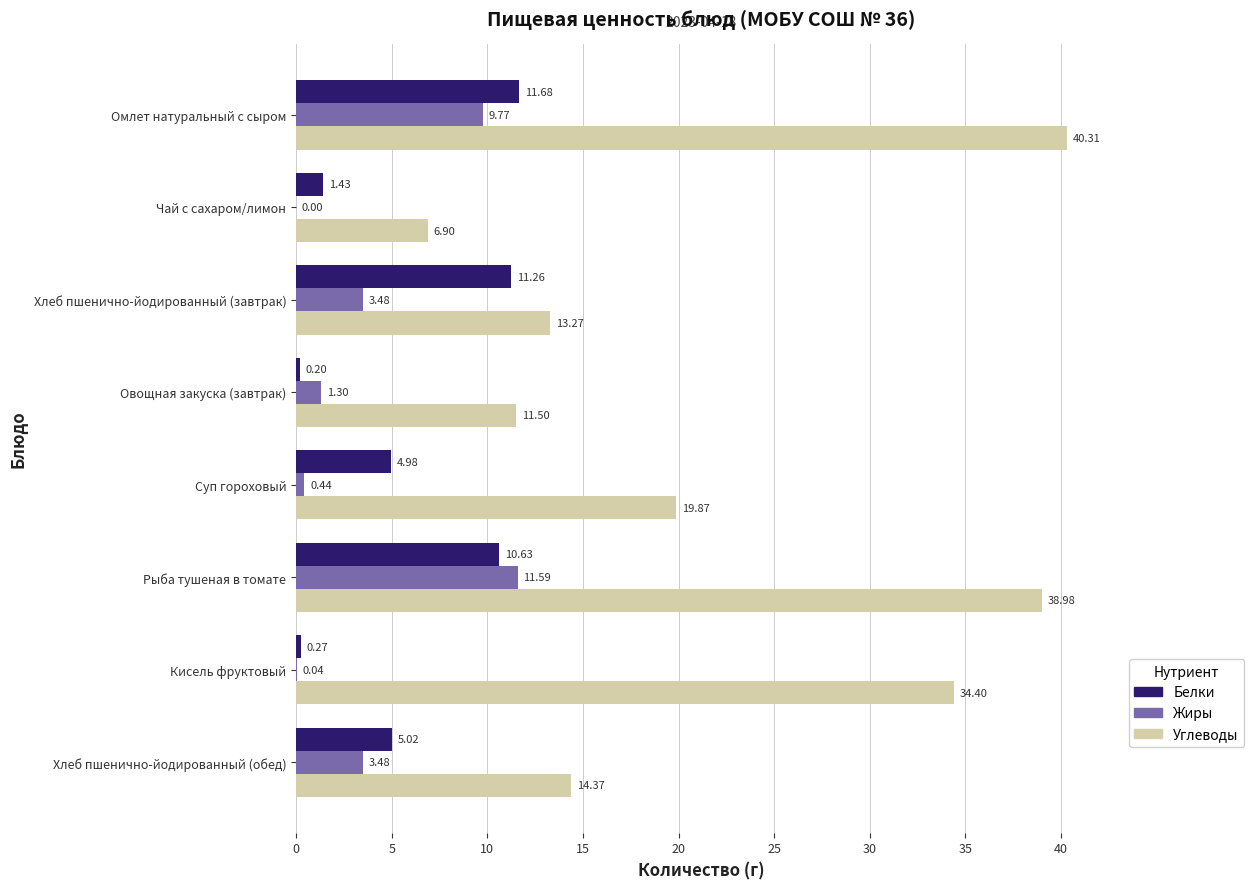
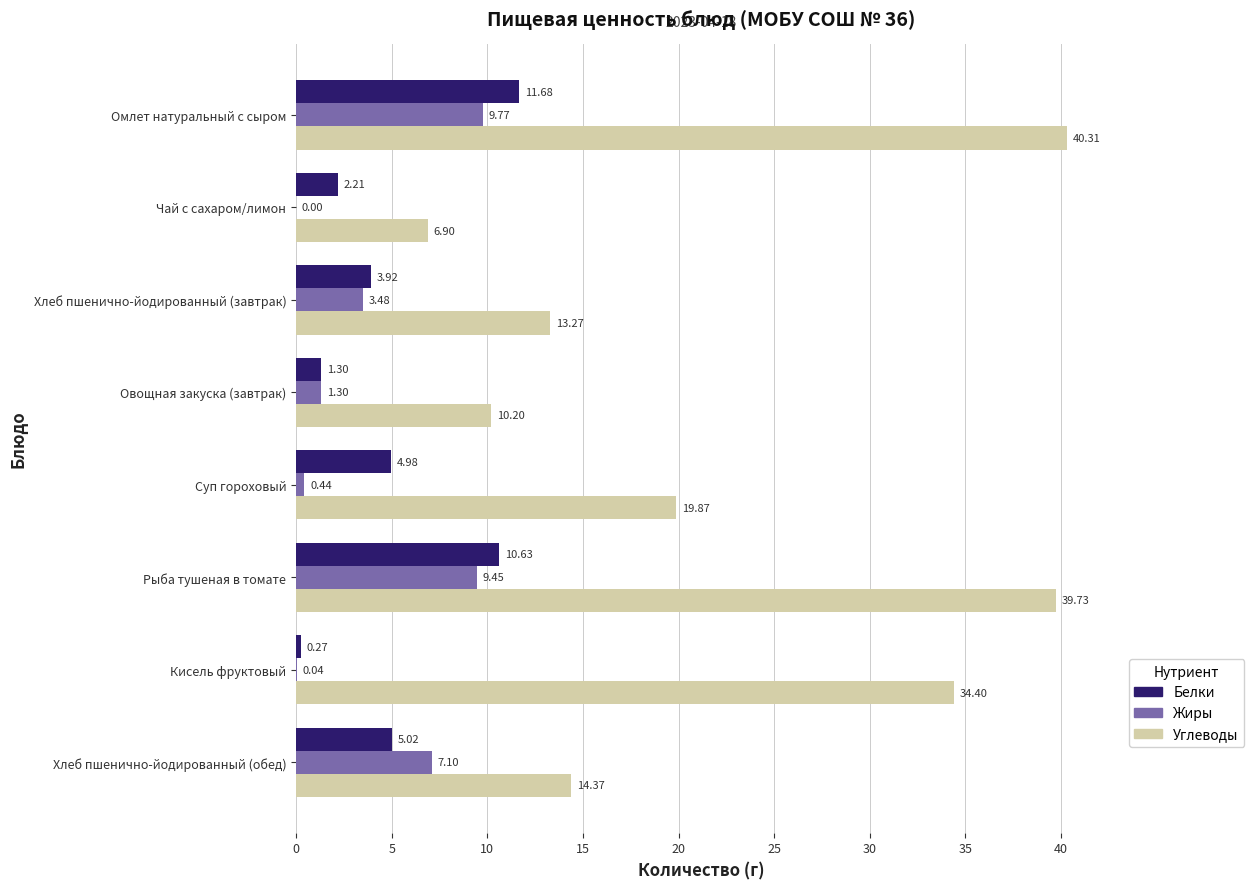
  {
    "Белки": {
      "Омлет натуральный с сыром": 11.68,
-     "Чай с сахаром/лимон": 1.43,
-     "Хлеб пшенично-йодированный (завтрак)": 11.26,
-     "Овощная закуска (завтрак)": 0.20,
+     "Чай с сахаром/лимон": 2.21,
+     "Хлеб пшенично-йодированный (завтрак)": 3.92,
+     "Овощная закуска (завтрак)": 1.30,
      "Суп гороховый": 4.98,
      "Рыба тушеная в томате": 10.63,
      "Кисель фруктовый": 0.27,
      "Хлеб пшенично-йодированный (обед)": 5.02
    },
    "Жиры": {
      "Омлет натуральный с сыром": 9.77,
      "Чай с сахаром/лимон": 0.00,
      "Хлеб пшенично-йодированный (завтрак)": 3.48,
      "Овощная закуска (завтрак)": 1.30,
      "Суп гороховый": 0.44,
-     "Рыба тушеная в томате": 11.59,
+     "Рыба тушеная в томате": 9.45,
      "Кисель фруктовый": 0.04,
-     "Хлеб пшенично-йодированный (обед)": 3.48
+     "Хлеб пшенично-йодированный (обед)": 7.10
    },
    "Углеводы": {
      "Омлет натуральный с сыром": 40.31,
      "Чай с сахаром/лимон": 6.90,
      "Хлеб пшенично-йодированный (завтрак)": 13.27,
-     "Овощная закуска (завтрак)": 11.50,
+     "Овощная закуска (завтрак)": 10.20,
      "Суп гороховый": 19.87,
-     "Рыба тушеная в томате": 38.98,
+     "Рыба тушеная в томате": 39.73,
      "Кисель фруктовый": 34.40,
      "Хлеб пшенично-йодированный (обед)": 14.37
    }
  }
